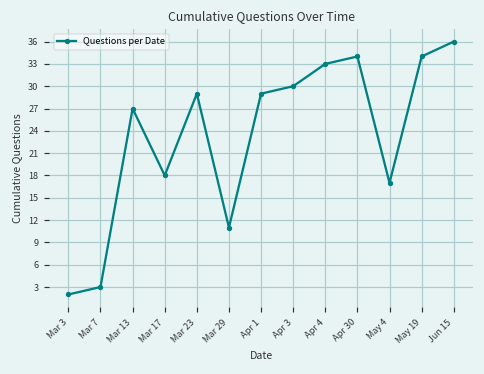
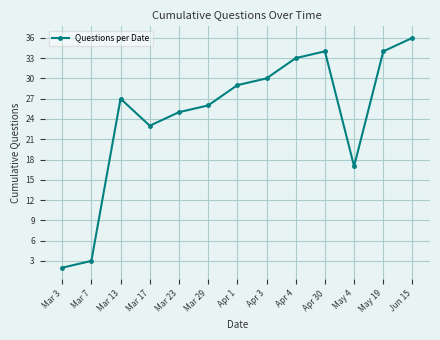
  {
    "Mar 3": 2,
    "Mar 7": 3,
    "Mar 13": 27,
-   "Mar 17": 18,
-   "Mar 23": 29,
-   "Mar 29": 11,
+   "Mar 17": 23,
+   "Mar 23": 25,
+   "Mar 29": 26,
    "Apr 1": 29,
    "Apr 3": 30,
    "Apr 4": 33,
    "Apr 30": 34,
    "May 4": 17,
    "May 19": 34,
    "Jun 15": 36
  }
